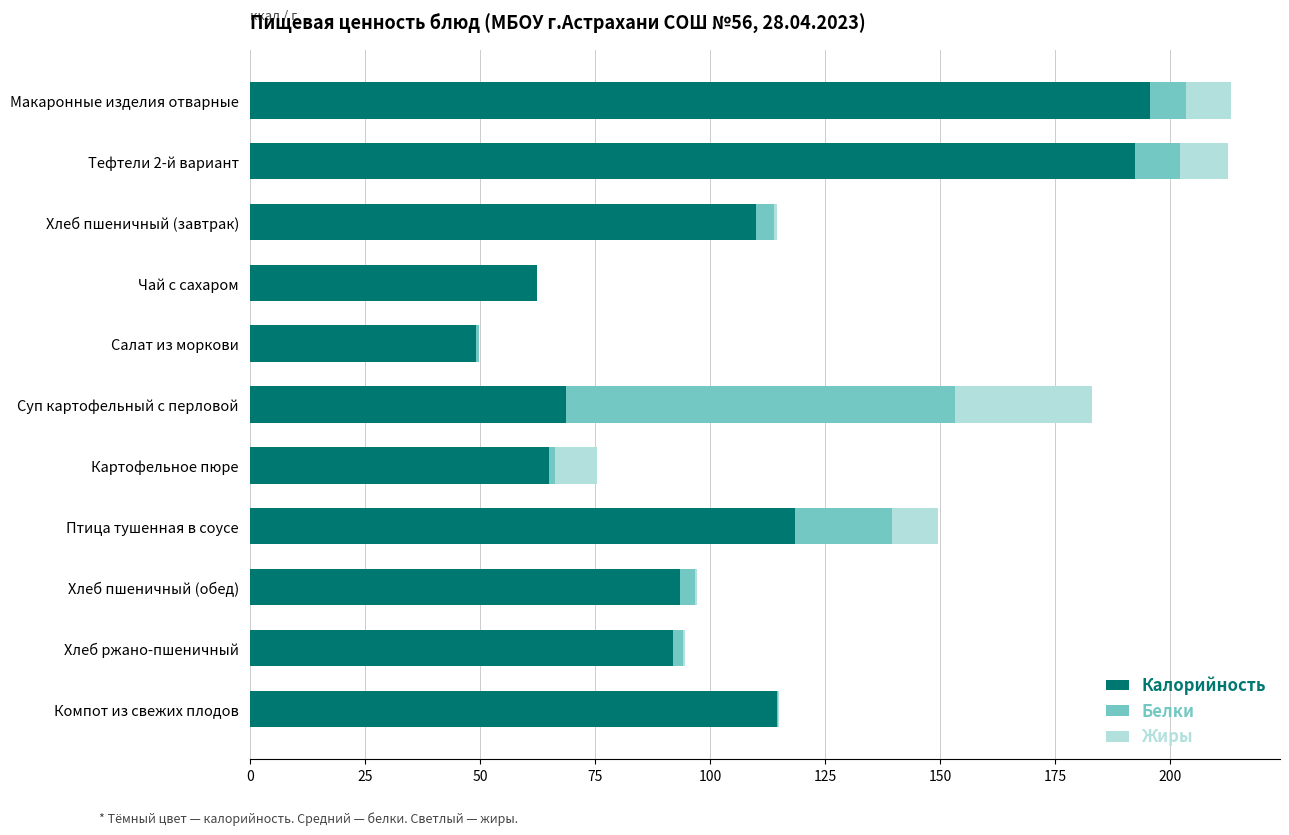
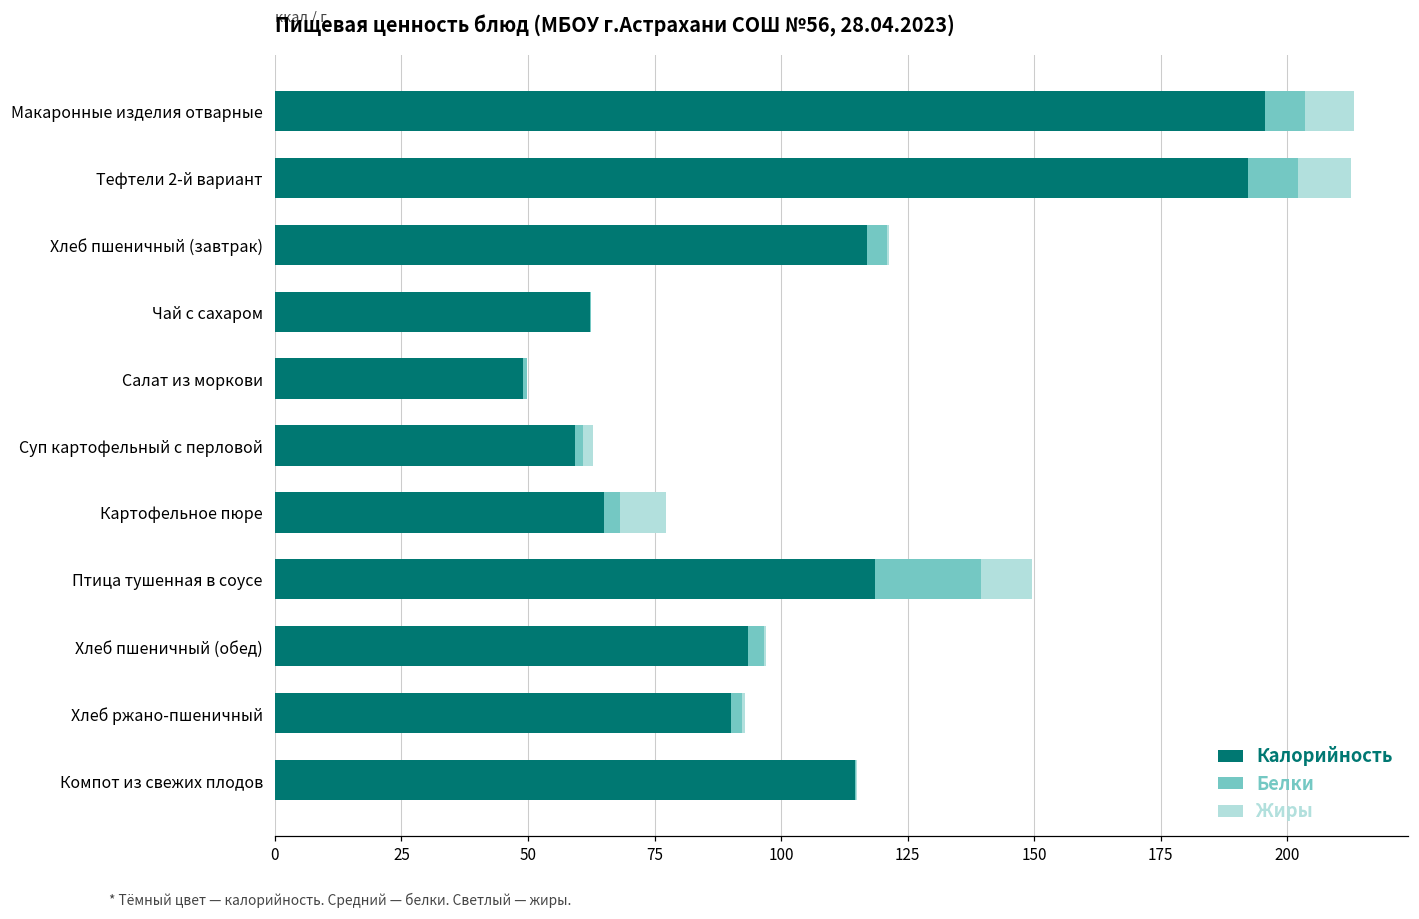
  {
    "Калорийность": {
      "Макаронные изделия отварные": 196,
      "Тефтели 2-й вариант": 192,
-     "Хлеб пшеничный (завтрак)": 110,
+     "Хлеб пшеничный (завтрак)": 117,
      "Чай с сахаром": 62,
      "Салат из моркови": 49,
-     "Суп картофельный с перловой": 69,
+     "Суп картофельный с перловой": 59,
      "Картофельное пюре": 65,
      "Птица тушенная в соусе": 119,
      "Хлеб пшеничный (обед)": 94,
-     "Хлеб ржано-пшеничный": 92,
+     "Хлеб ржано-пшеничный": 90,
      "Компот из свежих плодов": 115
    },
    "Белки": {
      "Макаронные изделия отварные": 8,
      "Тефтели 2-й вариант": 10,
      "Хлеб пшеничный (завтрак)": 4,
      "Салат из моркови": 1,
-     "Суп картофельный с перловой": 85,
-     "Картофельное пюре": 1,
+     "Суп картофельный с перловой": 2,
+     "Картофельное пюре": 3,
      "Птица тушенная в соусе": 21,
      "Хлеб пшеничный (обед)": 3,
      "Хлеб ржано-пшеничный": 2
    },
    "Жиры": {
      "Макаронные изделия отварные": 10,
      "Тефтели 2-й вариант": 11,
-     "Суп картофельный с перловой": 30,
+     "Суп картофельный с перловой": 2,
      "Картофельное пюре": 9,
      "Птица тушенная в соусе": 10
    }
  }
